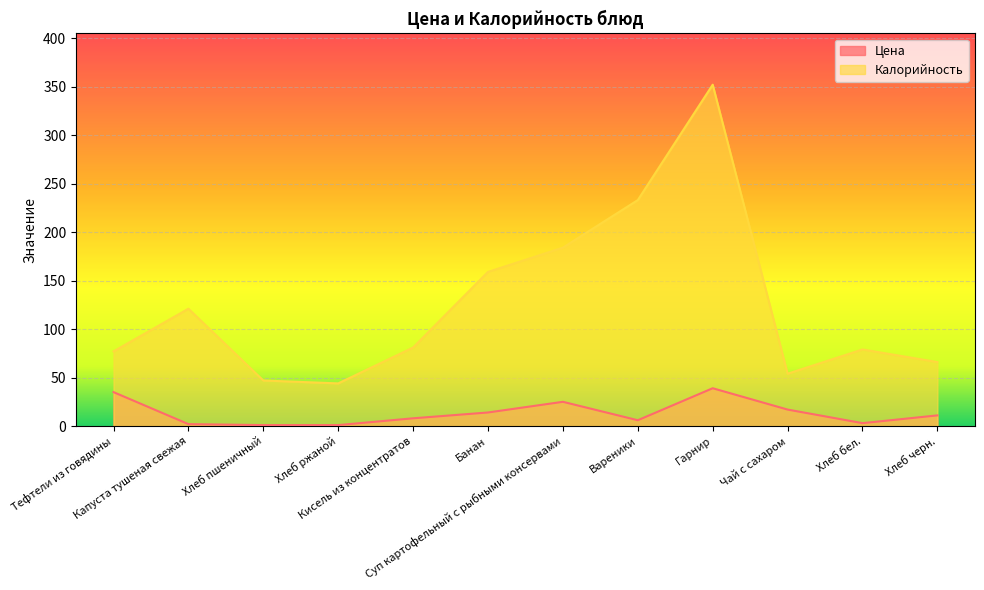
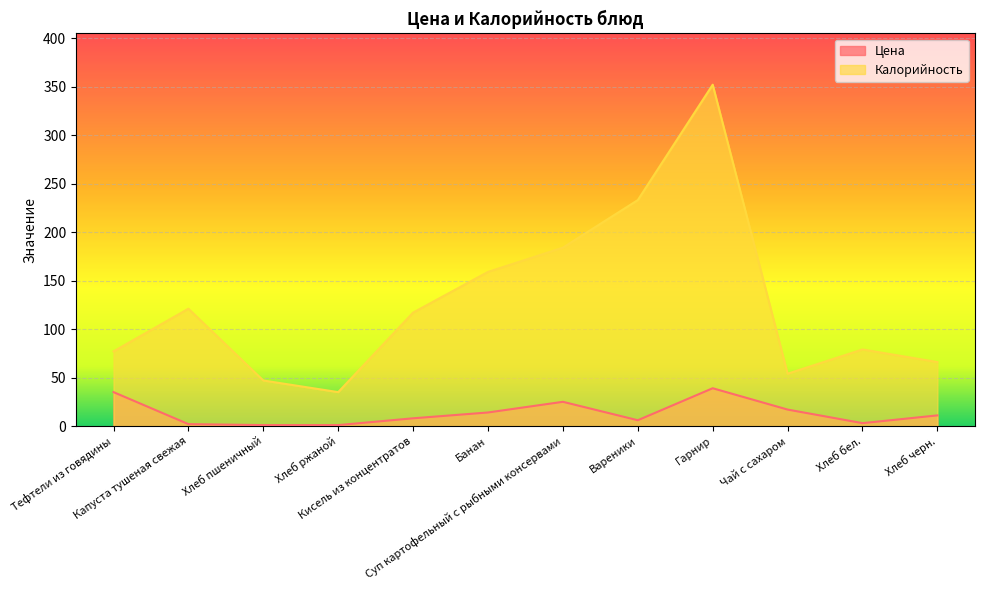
  {
    "Цена": {
      "Тефтели из говядины": 40,
      "Капуста тушеная свежая": 0,
      "Хлеб пшеничный": 0,
      "Хлеб ржаной": 0,
      "Кисель из концентратов": 10,
      "Банан": 10,
      "Суп картофельный с рыбными консервами": 30,
      "Вареники": 10,
      "Гарнир": 40,
      "Чай с сахаром": 20,
      "Хлеб бел.": 0,
      "Хлеб черн.": 10
    },
    "Калорийность": {
      "Тефтели из говядины": 80,
      "Капуста тушеная свежая": 120,
      "Хлеб пшеничный": 50,
-     "Хлеб ржаной": 44,
-     "Кисель из концентратов": 80,
+     "Хлеб ржаной": 35,
+     "Кисель из концентратов": 120,
      "Банан": 160,
      "Суп картофельный с рыбными консервами": 180,
      "Вареники": 230,
      "Гарнир": 350,
      "Чай с сахаром": 50,
      "Хлеб бел.": 80,
      "Хлеб черн.": 70
    }
  }
